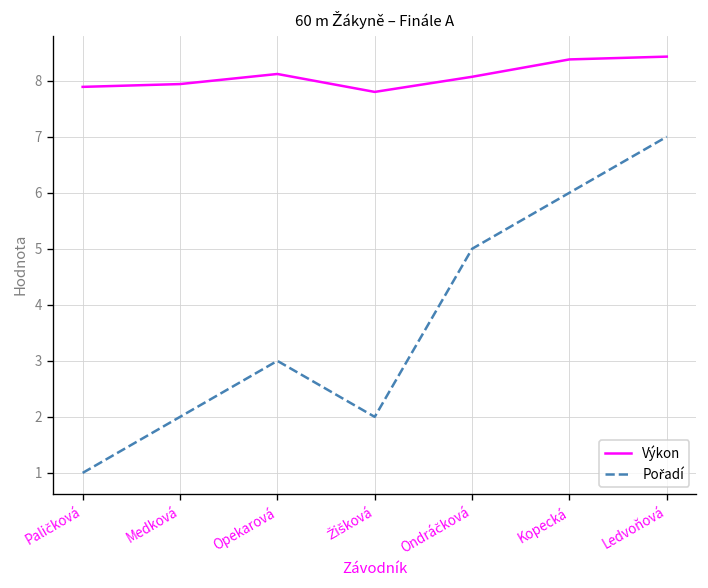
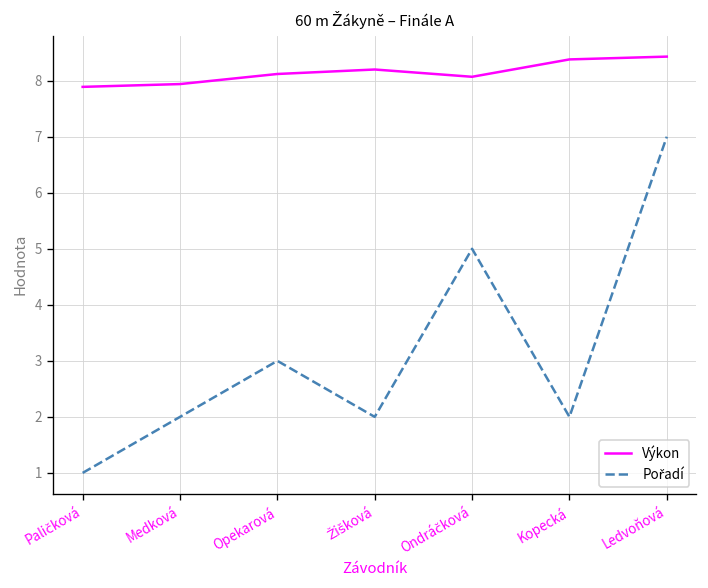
  {
    "Výkon": {
      "Paličková": 7.9,
      "Medková": 7.9,
      "Opekarová": 8.1,
-     "Žišková": 7.8,
+     "Žišková": 8.2,
      "Ondráčková": 8.1,
      "Kopecká": 8.4,
      "Ledvoňová": 8.4
    },
    "Pořadí": {
      "Paličková": 1,
      "Medková": 2,
      "Opekarová": 3,
      "Žišková": 2,
      "Ondráčková": 5,
-     "Kopecká": 6,
+     "Kopecká": 2,
      "Ledvoňová": 7
    }
  }
